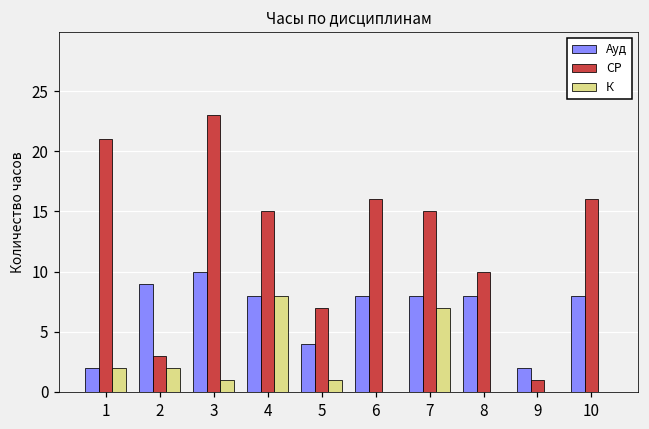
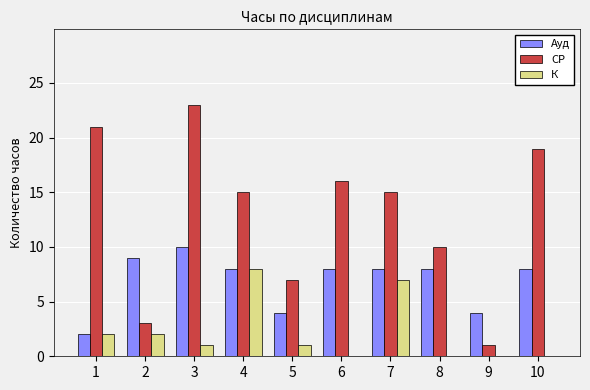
  {
    "Ауд": {
      "1": 2,
      "2": 9,
      "3": 10,
      "4": 8,
      "5": 4,
      "6": 8,
      "7": 8,
      "8": 8,
-     "9": 2,
+     "9": 4,
      "10": 8
    },
    "СР": {
      "1": 21,
      "2": 3,
      "3": 23,
      "4": 15,
      "5": 7,
      "6": 16,
      "7": 15,
      "8": 10,
      "9": 1,
-     "10": 16
+     "10": 19
    },
    "К": {
      "1": 2,
      "2": 2,
      "3": 1,
      "4": 8,
      "5": 1,
      "6": 0,
      "7": 7,
      "8": 0,
      "9": 0,
      "10": 0
    }
  }
